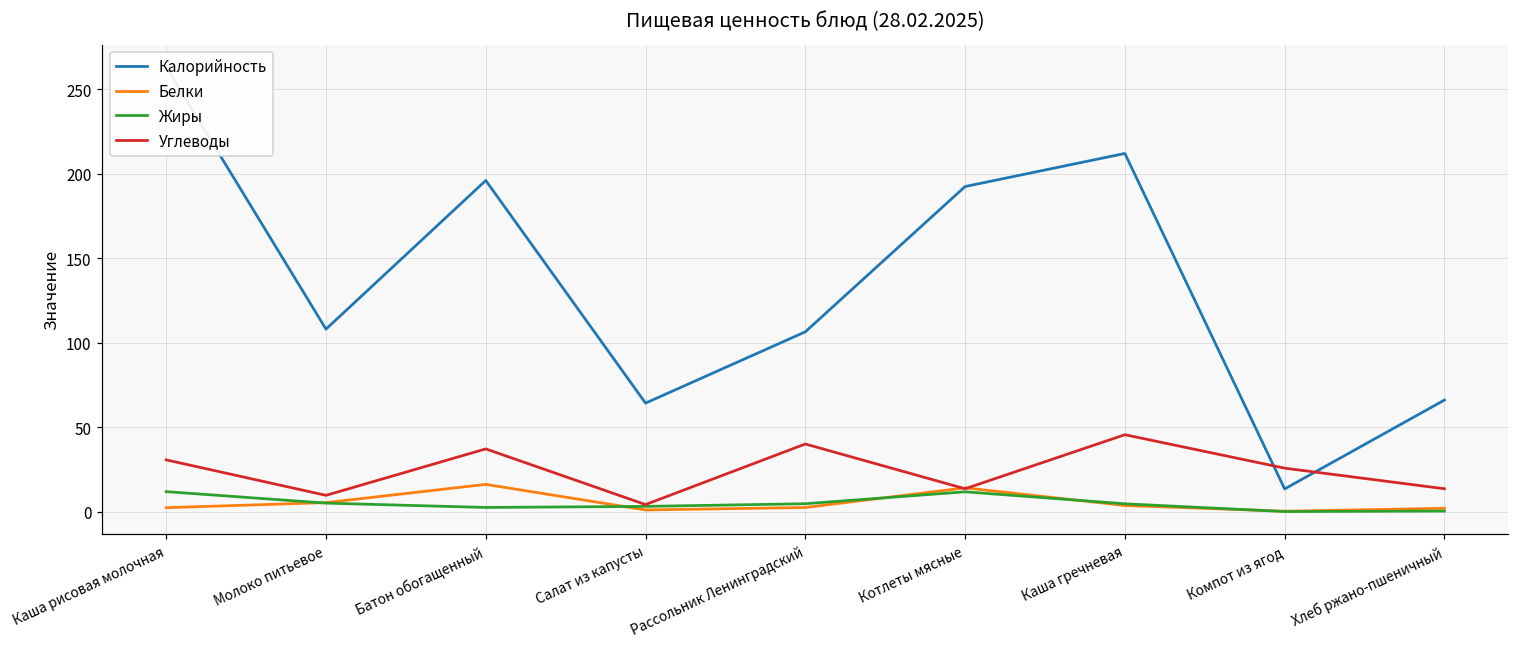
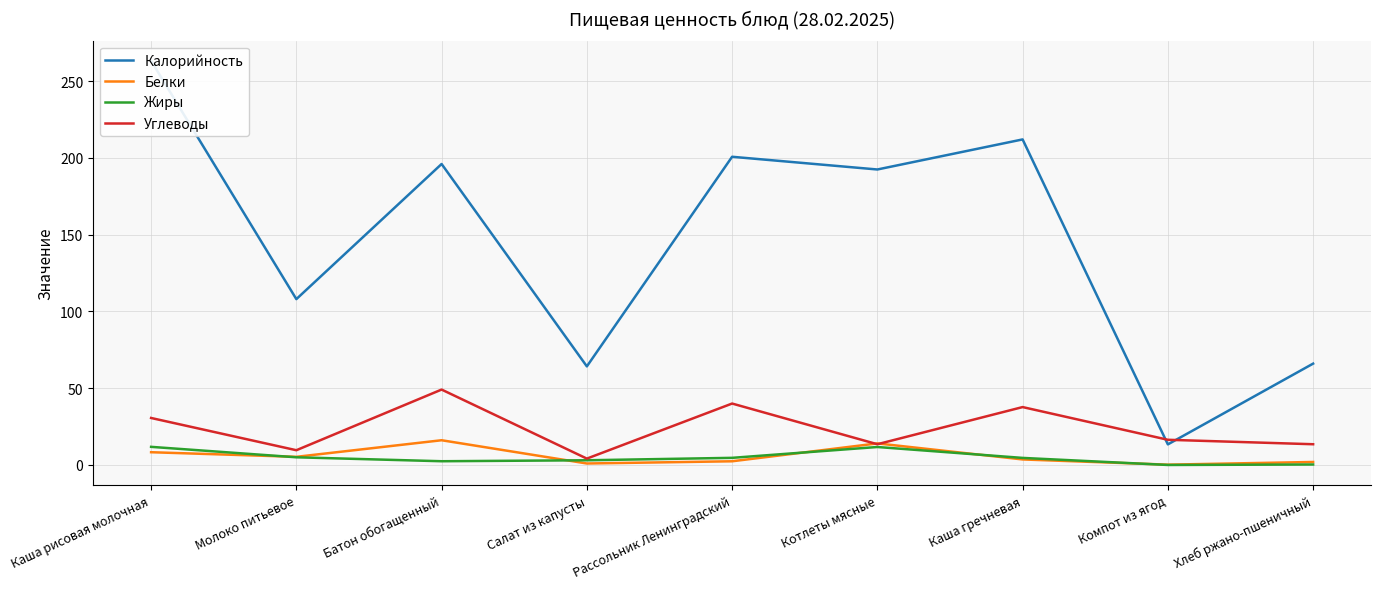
  {
    "Калорийность": {
      "Молоко питьевое": 108,
      "Батон обогащенный": 196,
      "Салат из капусты": 64,
-     "Рассольник Ленинградский": 106,
+     "Рассольник Ленинградский": 201,
      "Котлеты мясные": 192,
      "Каша гречневая": 212,
      "Компот из ягод": 13,
      "Хлеб ржано-пшеничный": 66
    },
    "Белки": {
-     "Каша рисовая молочная": 2,
+     "Каша рисовая молочная": 8,
      "Батон обогащенный": 16,
      "Салат из капусты": 1,
      "Рассольник Ленинградский": 2
    },
    "Жиры": {
      "Каша рисовая молочная": 12,
      "Батон обогащенный": 2,
      "Рассольник Ленинградский": 5,
      "Котлеты мясные": 12
    },
    "Углеводы": {
      "Каша рисовая молочная": 31,
      "Молоко питьевое": 10,
-     "Батон обогащенный": 37,
+     "Батон обогащенный": 49,
      "Рассольник Ленинградский": 40,
-     "Каша гречневая": 46,
-     "Компот из ягод": 26,
+     "Каша гречневая": 38,
+     "Компот из ягод": 16,
      "Хлеб ржано-пшеничный": 14
    }
  }
